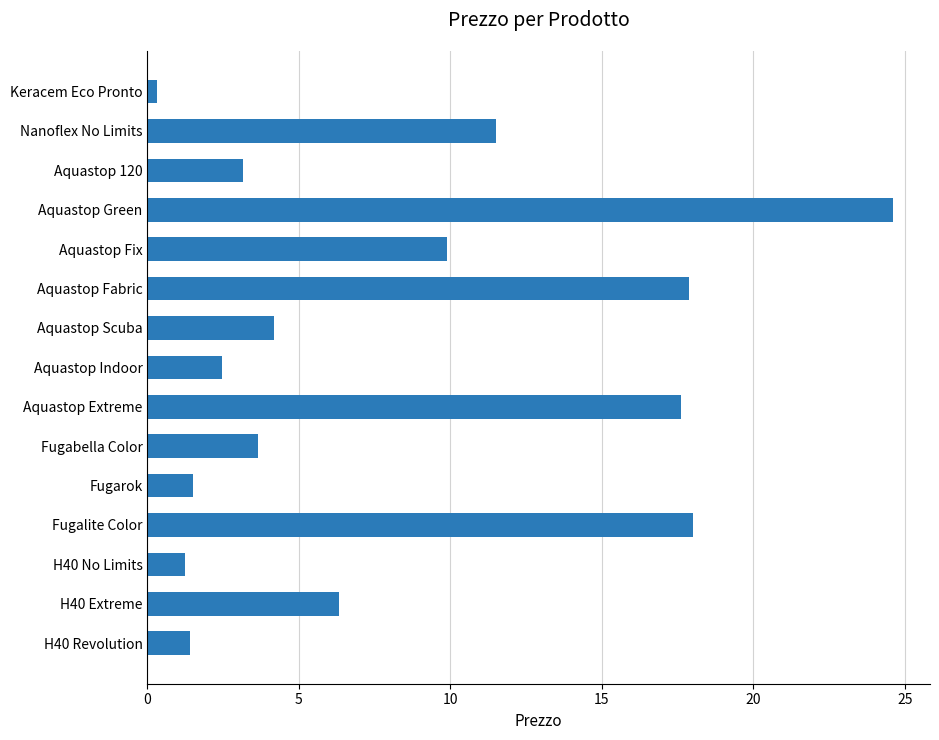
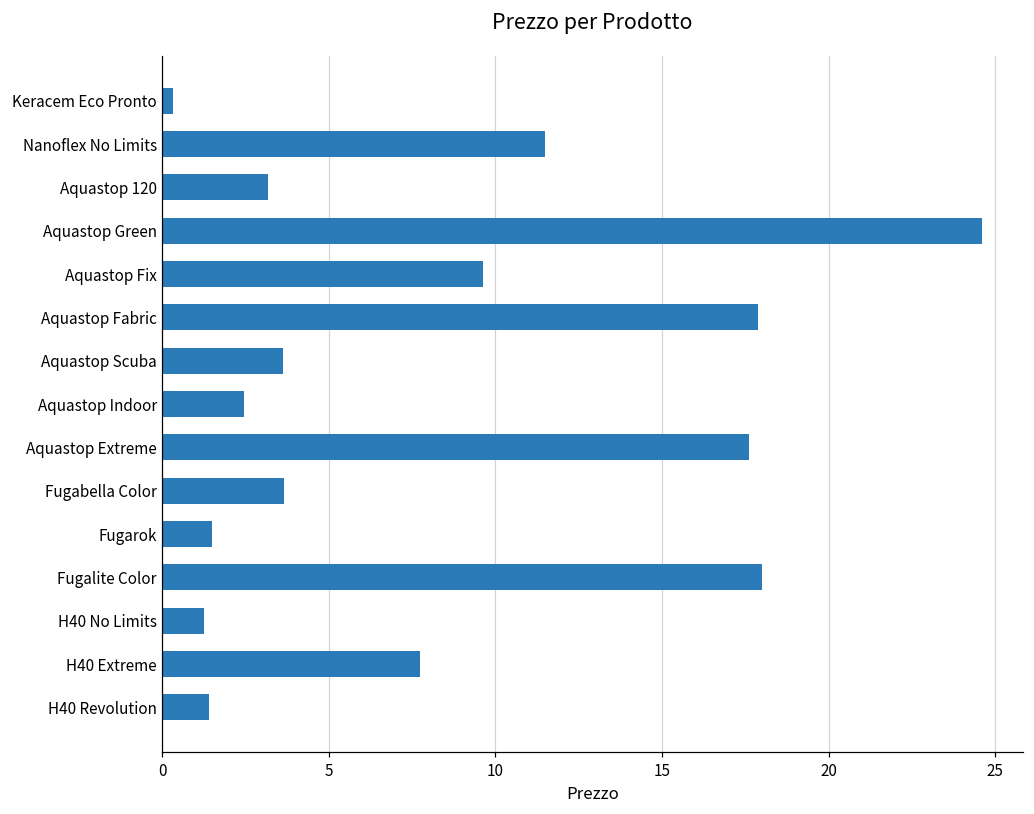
  {
    "Keracem Eco Pronto": 0.3,
    "Nanoflex No Limits": 11.5,
    "Aquastop 120": 3.2,
    "Aquastop Green": 24.6,
-   "Aquastop Fix": 9.9,
+   "Aquastop Fix": 9.6,
    "Aquastop Fabric": 17.9,
-   "Aquastop Scuba": 4.2,
+   "Aquastop Scuba": 3.6,
    "Aquastop Indoor": 2.5,
    "Aquastop Extreme": 17.6,
    "Fugabella Color": 3.7,
    "Fugarok": 1.5,
    "Fugalite Color": 18.0,
    "H40 No Limits": 1.2,
-   "H40 Extreme": 6.3,
+   "H40 Extreme": 7.8,
    "H40 Revolution": 1.4
  }
